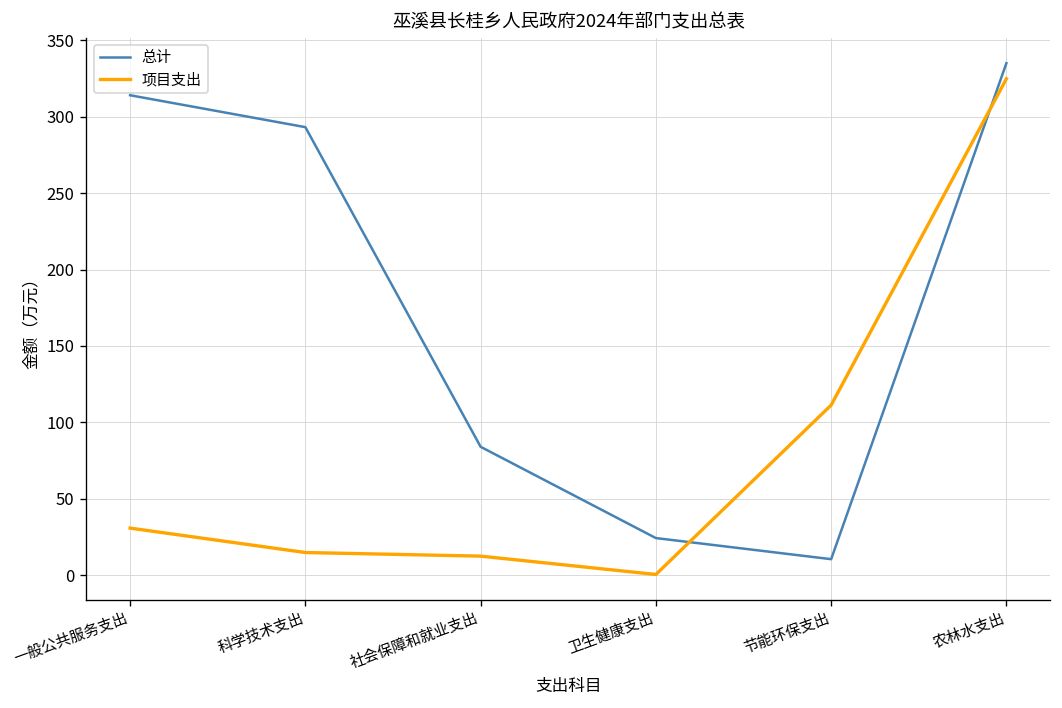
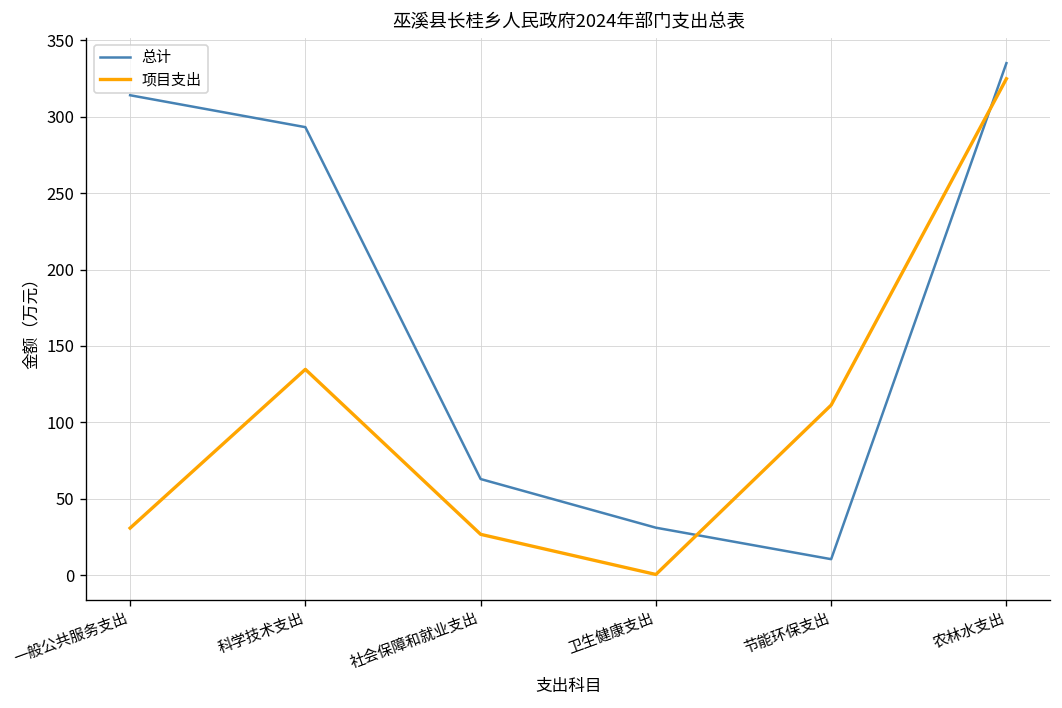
  {
    "总计": {
      "科学技术支出": 293,
-     "社会保障和就业支出": 84,
-     "卫生健康支出": 24,
+     "社会保障和就业支出": 63,
+     "卫生健康支出": 31,
      "节能环保支出": 10,
      "农林水支出": 335
    },
    "项目支出": {
      "一般公共服务支出": 31,
-     "科学技术支出": 15,
-     "社会保障和就业支出": 12,
+     "科学技术支出": 135,
+     "社会保障和就业支出": 27,
      "卫生健康支出": 0,
      "节能环保支出": 111,
      "农林水支出": 325
    }
  }
